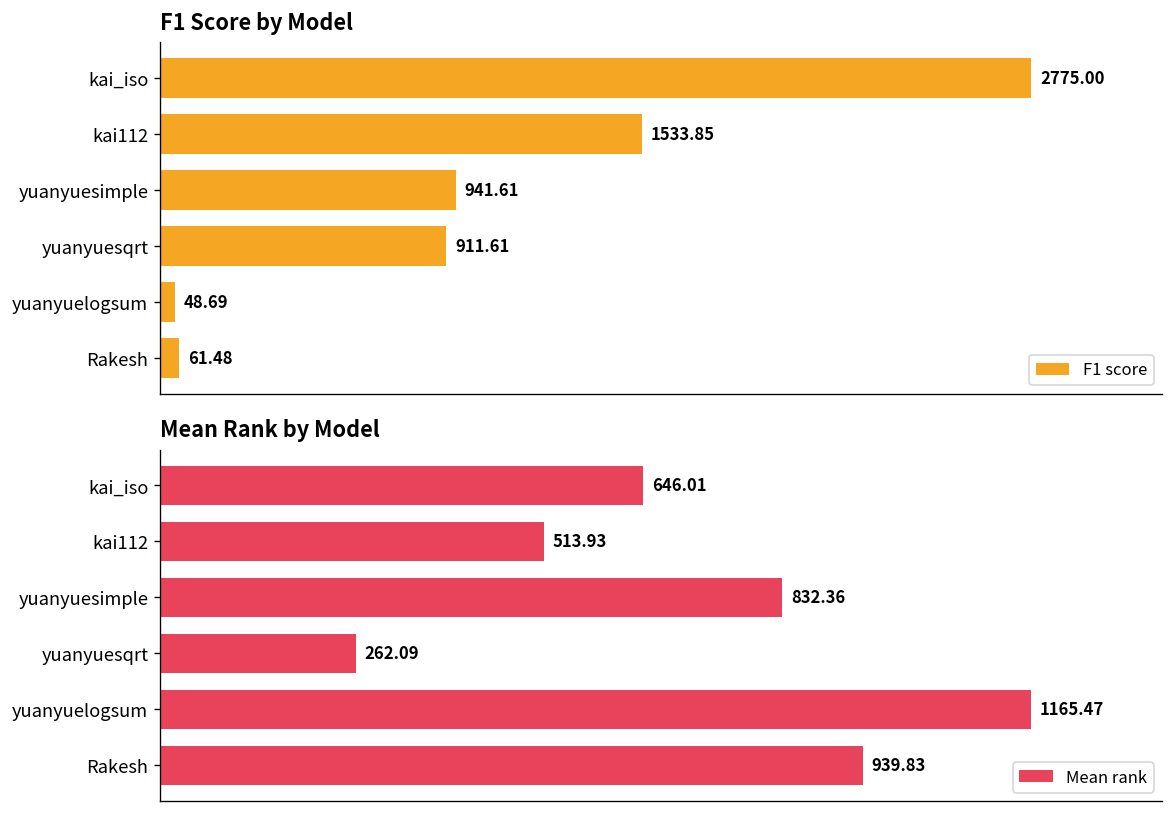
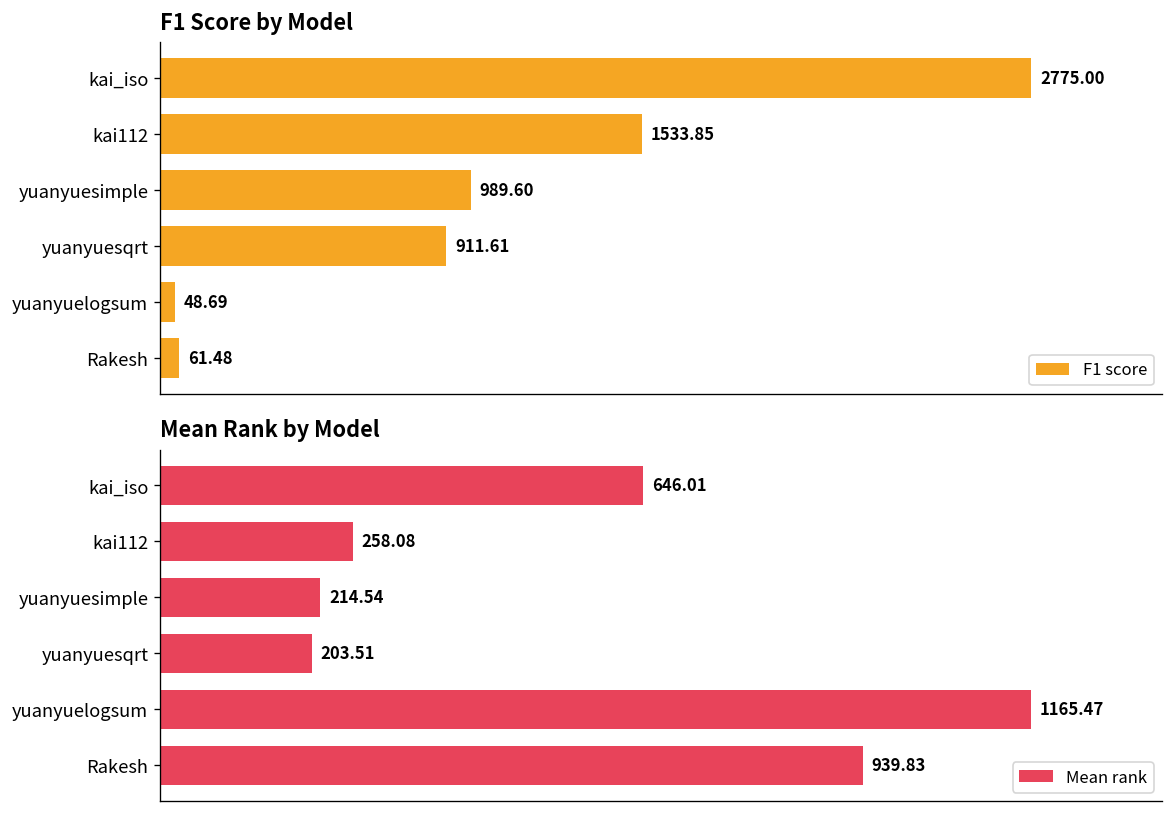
  {
    "F1 Score by Model": {
      "kai_iso": 2775.00,
      "kai112": 1533.85,
-     "yuanyuesimple": 941.61,
+     "yuanyuesimple": 989.60,
      "yuanyuesqrt": 911.61,
      "yuanyuelogsum": 48.69,
      "Rakesh": 61.48
    },
    "Mean Rank by Model": {
      "kai_iso": 646.01,
-     "kai112": 513.93,
-     "yuanyuesimple": 832.36,
-     "yuanyuesqrt": 262.09,
+     "kai112": 258.08,
+     "yuanyuesimple": 214.54,
+     "yuanyuesqrt": 203.51,
      "yuanyuelogsum": 1165.47,
      "Rakesh": 939.83
    }
  }
